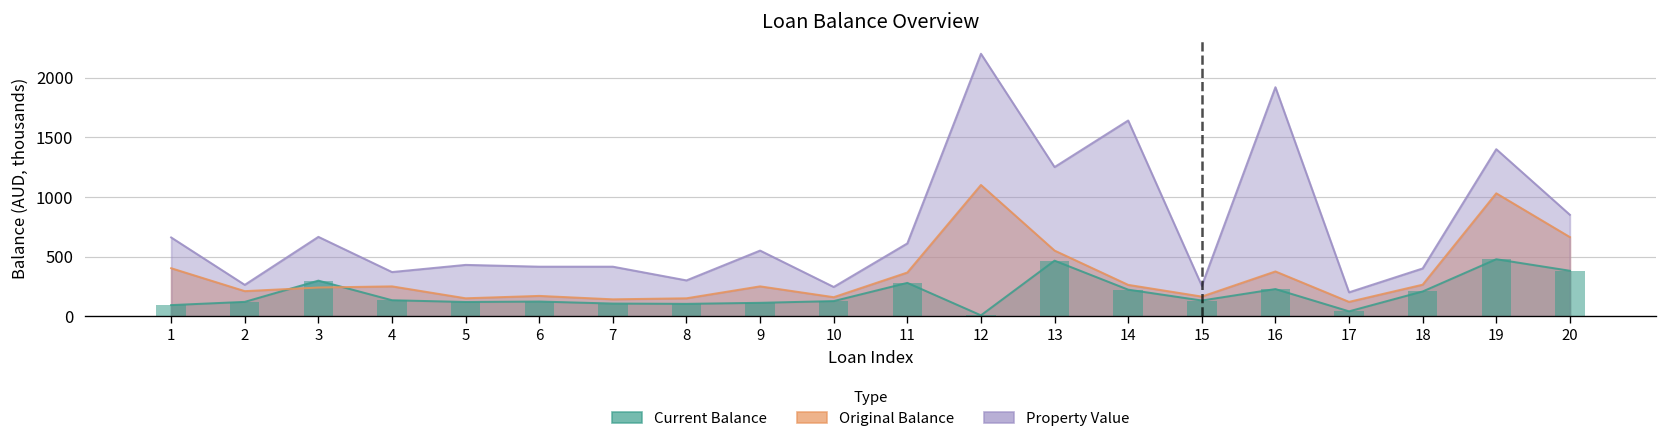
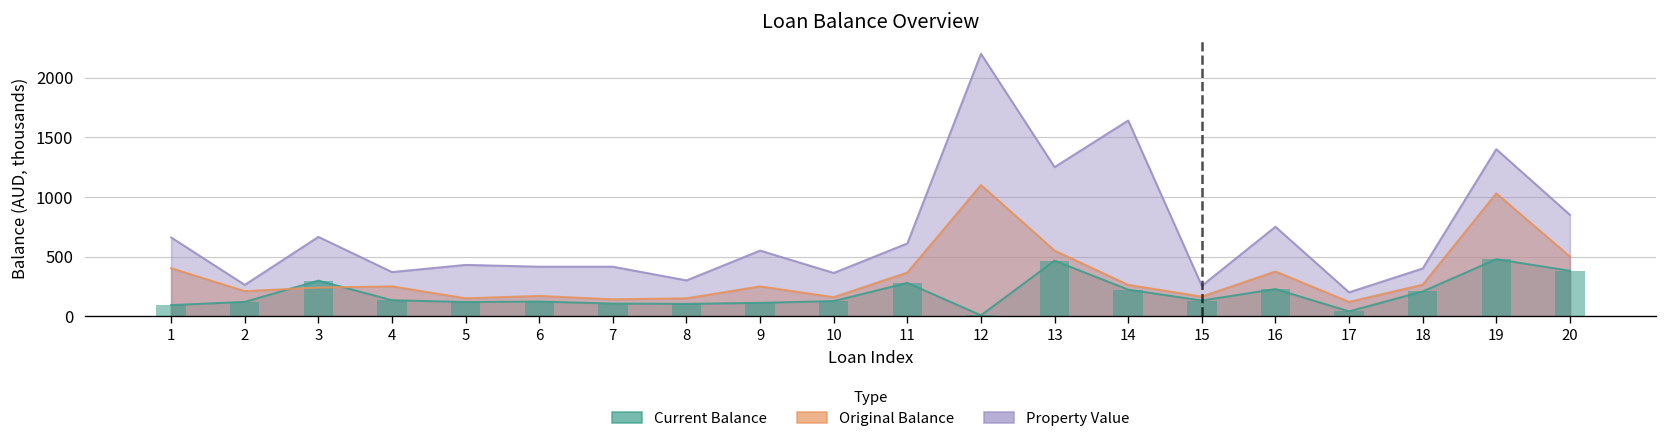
  {
    "Original Balance": {
      "1": 400,
      "2": 200,
      "3": 200,
      "4": 300,
      "5": 200,
      "6": 200,
      "7": 100,
      "8": 200,
      "9": 300,
      "10": 200,
      "11": 400,
      "12": 1100,
      "13": 600,
      "14": 300,
      "15": 200,
      "16": 400,
      "17": 100,
      "18": 300,
      "19": 1000,
-     "20": 700
+     "20": 500
    },
    "Property Value": {
      "1": 700,
      "2": 300,
      "3": 700,
      "4": 400,
      "5": 400,
      "6": 400,
      "7": 400,
      "8": 300,
      "9": 600,
-     "10": 200,
+     "10": 400,
      "11": 600,
      "12": 2200,
      "13": 1300,
      "14": 1600,
      "15": 300,
-     "16": 1900,
+     "16": 800,
      "17": 200,
      "18": 400,
      "19": 1400,
      "20": 900
    }
  }
